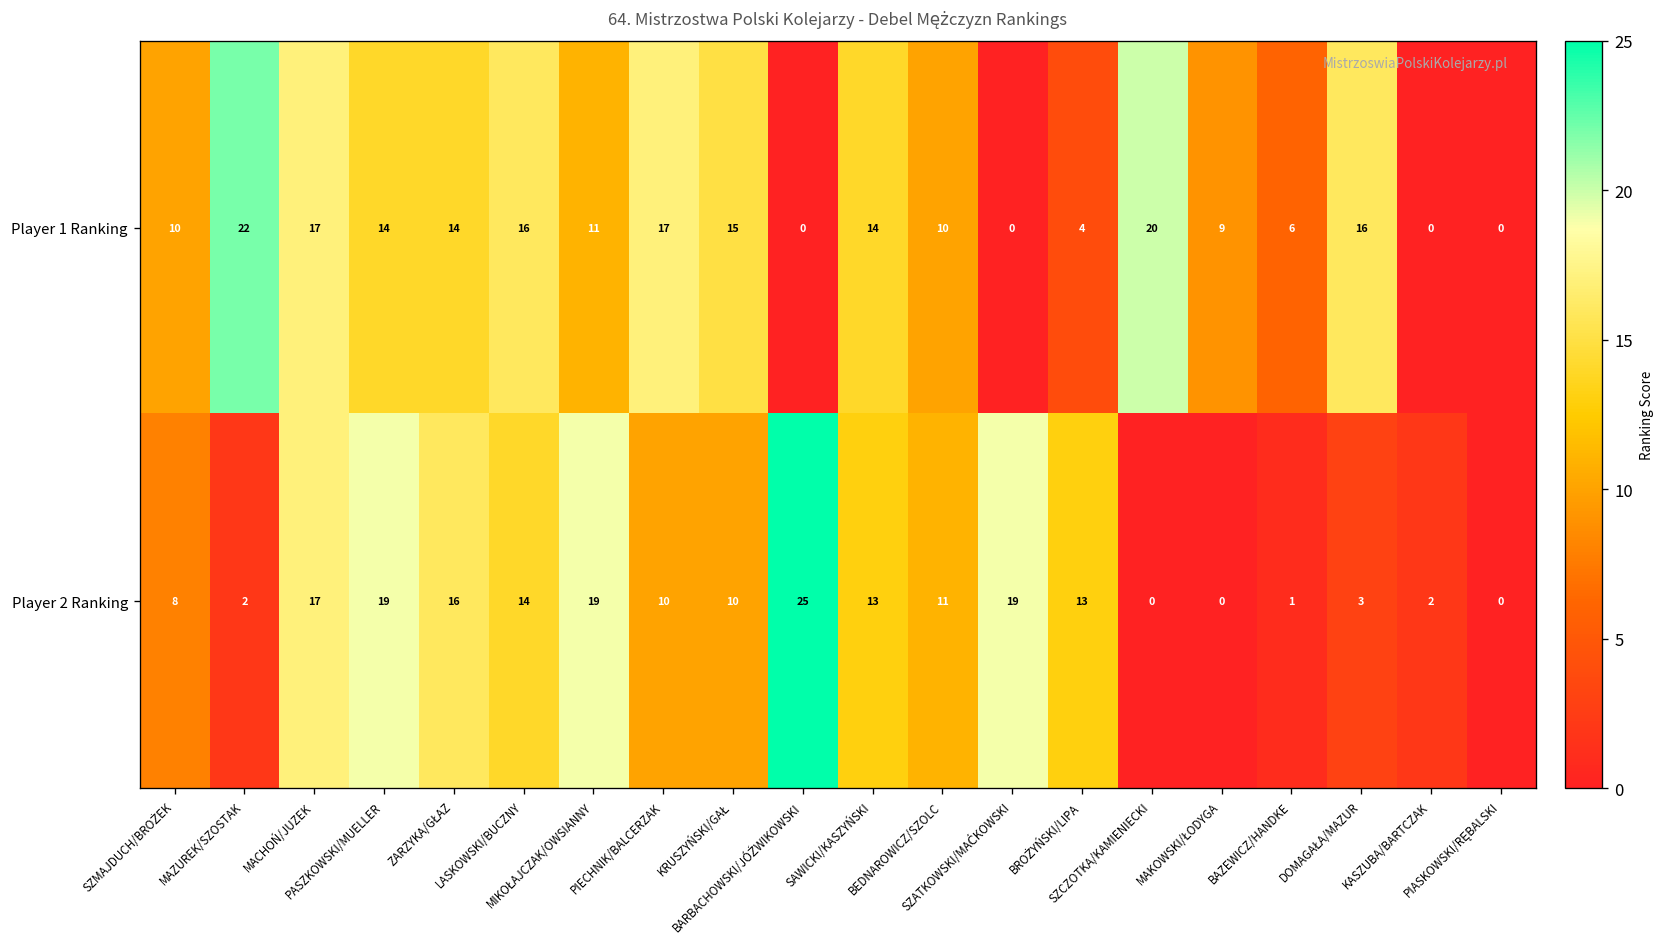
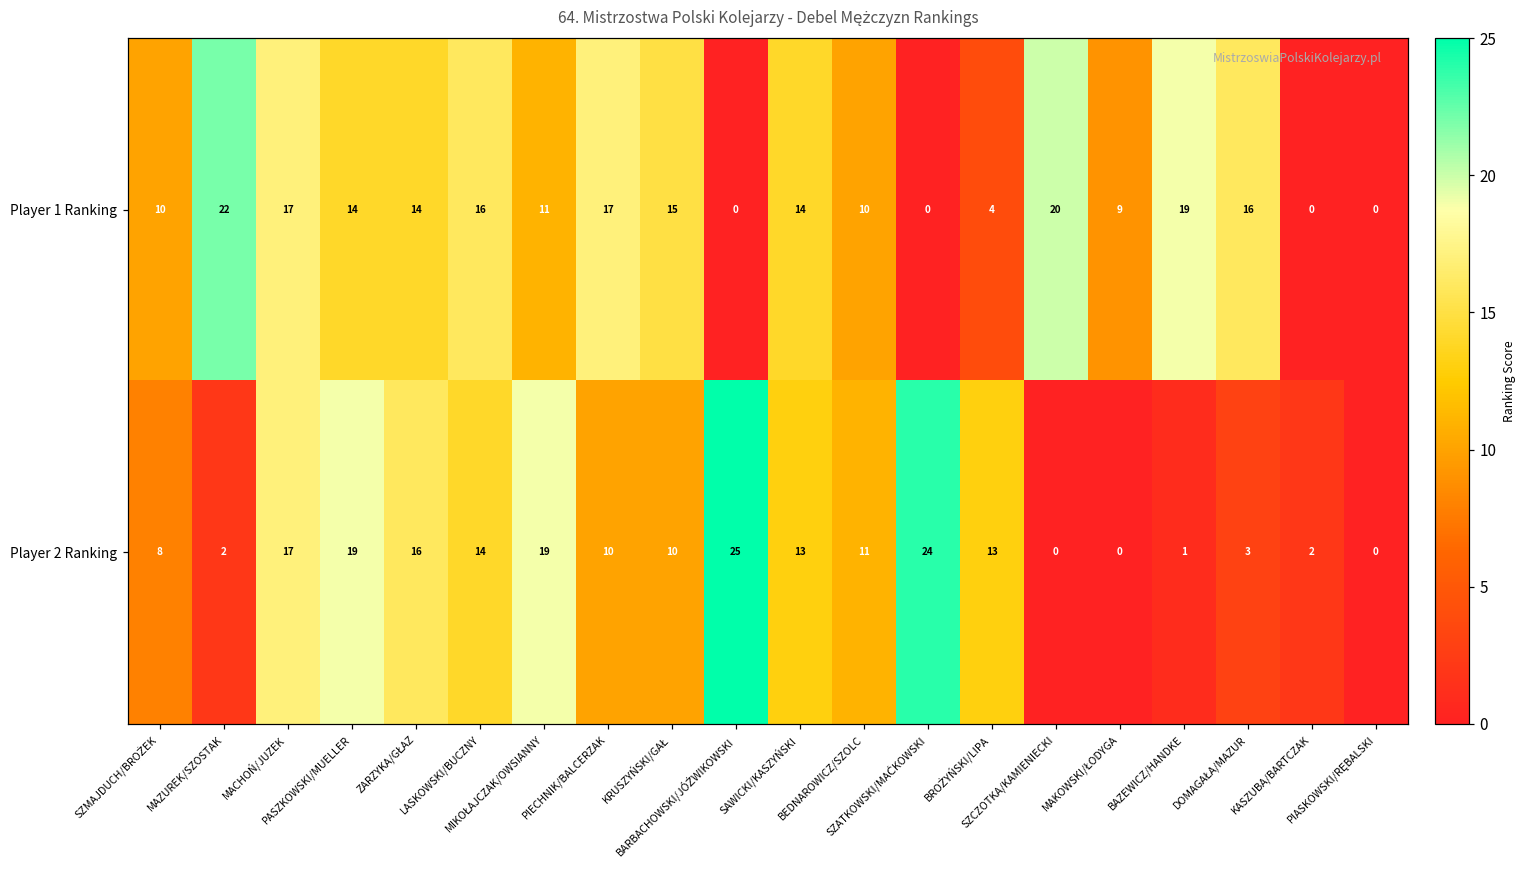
  {
    "Player 1 Ranking": {
      "SZMAJDUCH/BROŻEK": 10,
      "MAZUREK/SZOSTAK": 22,
      "MACHOŃ/JUZEK": 17,
      "PASZKOWSKI/MUELLER": 14,
      "ZARZYKA/GŁAZ": 14,
      "LASKOWSKI/BUCZNY": 16,
      "MIKOŁAJCZAK/OWSIANNY": 11,
      "PIECHNIK/BALCERZAK": 17,
      "KRUSZYŃSKI/GAŁ": 15,
      "BARBACHOWSKI/JÓŹWIKOWSKI": 0,
      "SAWICKI/KASZYŃSKI": 14,
      "BEDNAROWICZ/SZOLC": 10,
      "SZATKOWSKI/MAĆKOWSKI": 0,
      "BROŻYŃSKI/LIPA": 4,
      "SZCZOTKA/KAMIENIECKI": 20,
      "MAKOWSKI/ŁODYGA": 9,
-     "BAZEWICZ/HANDKE": 6,
+     "BAZEWICZ/HANDKE": 19,
      "DOMAGAŁA/MAZUR": 16,
      "PIASKOWSKI/RĘBALSKI": 0
    },
    "Player 2 Ranking": {
      "SZMAJDUCH/BROŻEK": 8,
      "MAZUREK/SZOSTAK": 2,
      "MACHOŃ/JUZEK": 17,
      "PASZKOWSKI/MUELLER": 19,
      "ZARZYKA/GŁAZ": 16,
      "LASKOWSKI/BUCZNY": 14,
      "MIKOŁAJCZAK/OWSIANNY": 19,
      "PIECHNIK/BALCERZAK": 10,
      "KRUSZYŃSKI/GAŁ": 10,
      "BARBACHOWSKI/JÓŹWIKOWSKI": 25,
      "SAWICKI/KASZYŃSKI": 13,
      "BEDNAROWICZ/SZOLC": 11,
-     "SZATKOWSKI/MAĆKOWSKI": 19,
+     "SZATKOWSKI/MAĆKOWSKI": 24,
      "BROŻYŃSKI/LIPA": 13,
      "SZCZOTKA/KAMIENIECKI": 0,
      "MAKOWSKI/ŁODYGA": 0,
      "BAZEWICZ/HANDKE": 1,
      "DOMAGAŁA/MAZUR": 3,
      "KASZUBA/BARTCZAK": 2,
      "PIASKOWSKI/RĘBALSKI": 0
    }
  }
